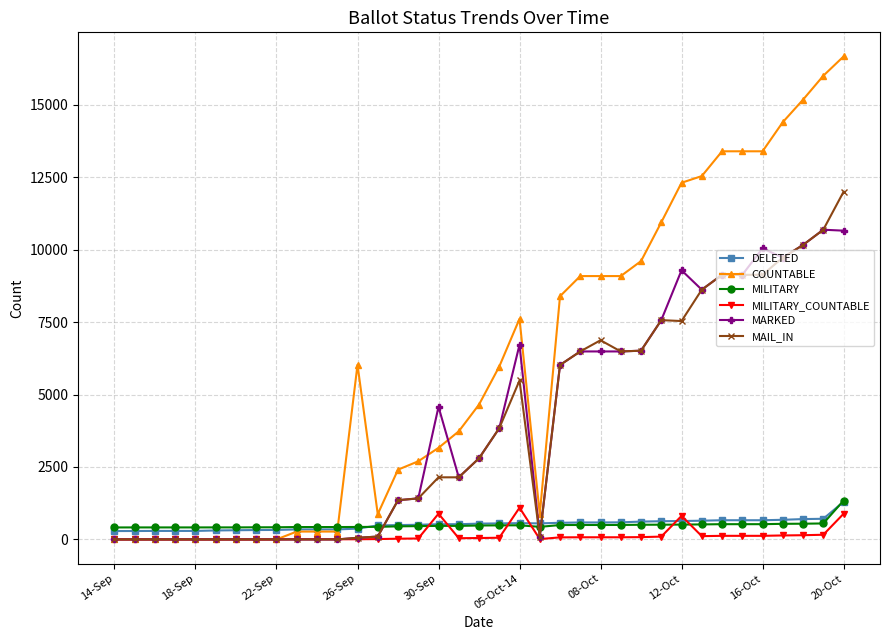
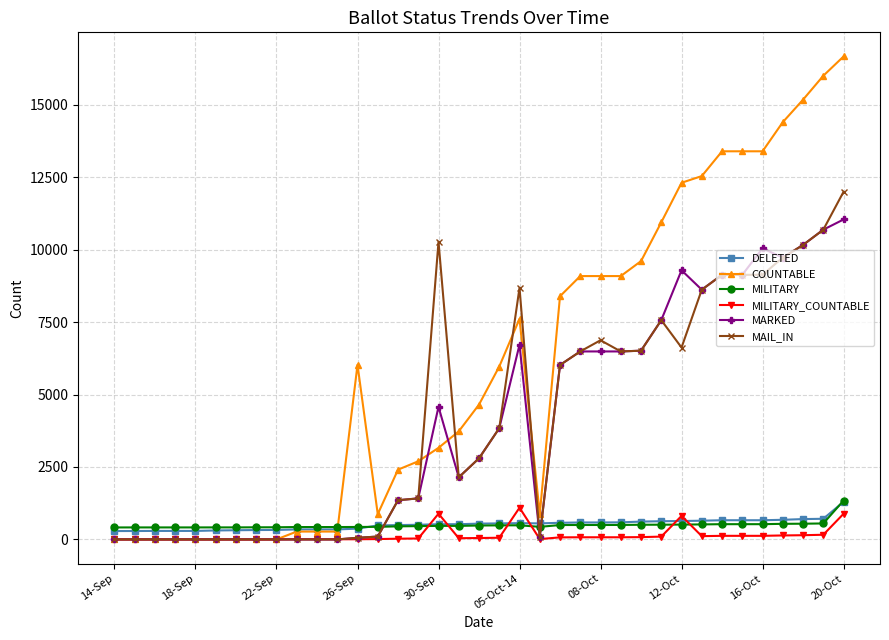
  {
    "DELETED": {
      "14-Sep": 300,
      "18-Sep": 300,
      "22-Sep": 300,
      "12-Oct": 600,
      "16-Oct": 700
    },
    "COUNTABLE": {
      "26-Sep": 6000,
      "30-Sep": 3200,
      "05-Oct-14": 7600,
      "08-Oct": 9100,
      "12-Oct": 12300,
      "16-Oct": 13400,
      "20-Oct": 16700
    },
    "MILITARY": {
      "14-Sep": 400,
      "18-Sep": 400,
      "22-Sep": 400,
      "12-Oct": 500,
      "16-Oct": 500
    },
    "MILITARY_COUNTABLE": {
      "30-Sep": 900,
      "05-Oct-14": 1100,
      "08-Oct": 100,
      "12-Oct": 800,
      "16-Oct": 100,
      "20-Oct": 900
    },
    "MARKED": {
      "30-Sep": 4600,
      "05-Oct-14": 6700,
      "08-Oct": 6500,
      "12-Oct": 9300,
      "16-Oct": 10000,
-     "20-Oct": 10700
+     "20-Oct": 11000
    },
    "MAIL_IN": {
-     "30-Sep": 2100,
-     "05-Oct-14": 5500,
+     "30-Sep": 10300,
+     "05-Oct-14": 8700,
      "08-Oct": 6900,
-     "12-Oct": 7500,
+     "12-Oct": 6600,
      "20-Oct": 12000
    }
  }
